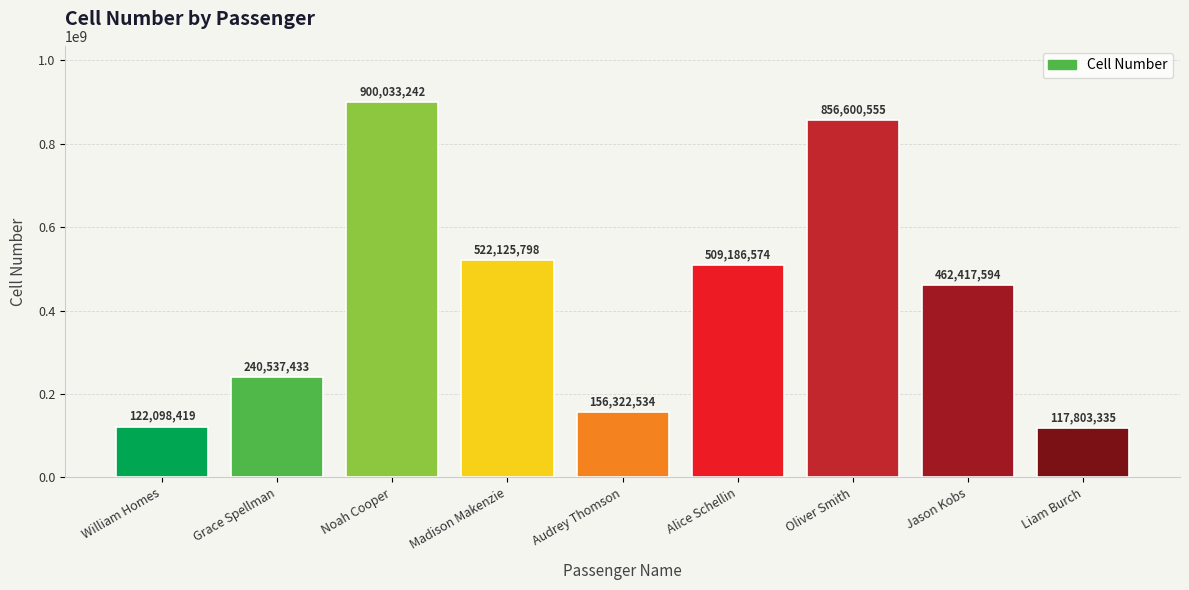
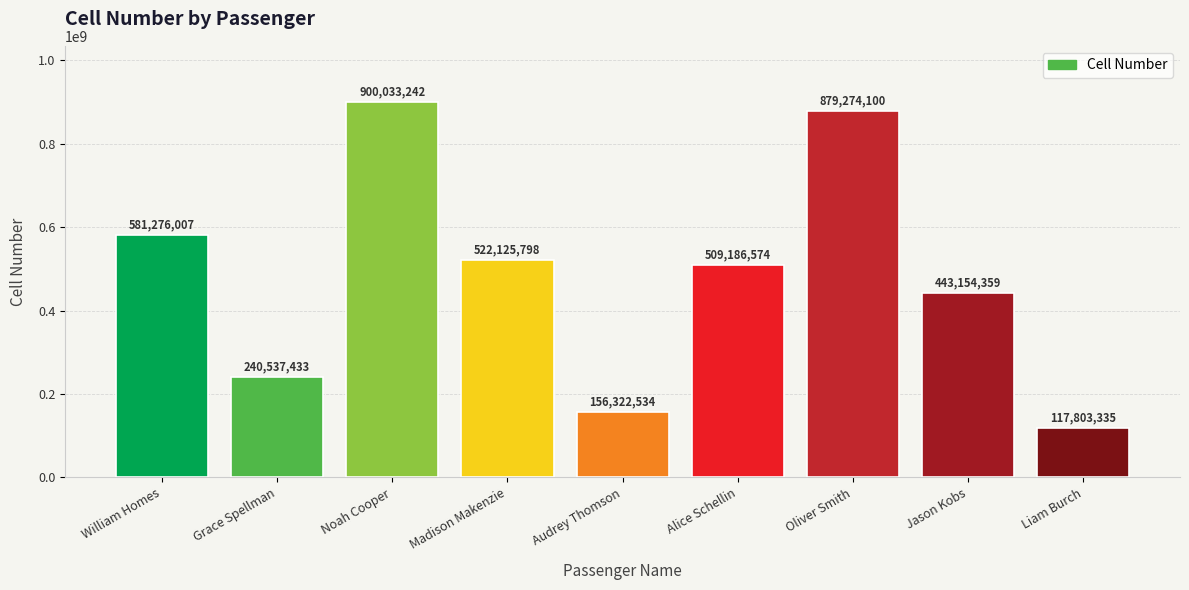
  {
-   "William Homes": "122,098,419",
+   "William Homes": "581,276,007",
    "Grace Spellman": "240,537,433",
    "Noah Cooper": "900,033,242",
    "Madison Makenzie": "522,125,798",
    "Audrey Thomson": "156,322,534",
    "Alice Schellin": "509,186,574",
-   "Oliver Smith": "856,600,555",
-   "Jason Kobs": "462,417,594",
+   "Oliver Smith": "879,274,100",
+   "Jason Kobs": "443,154,359",
    "Liam Burch": "117,803,335"
  }
